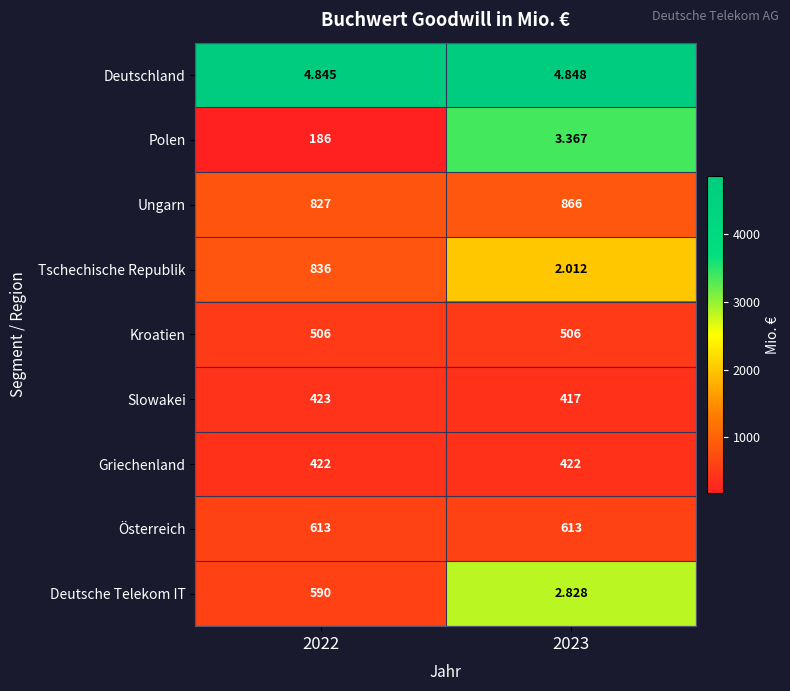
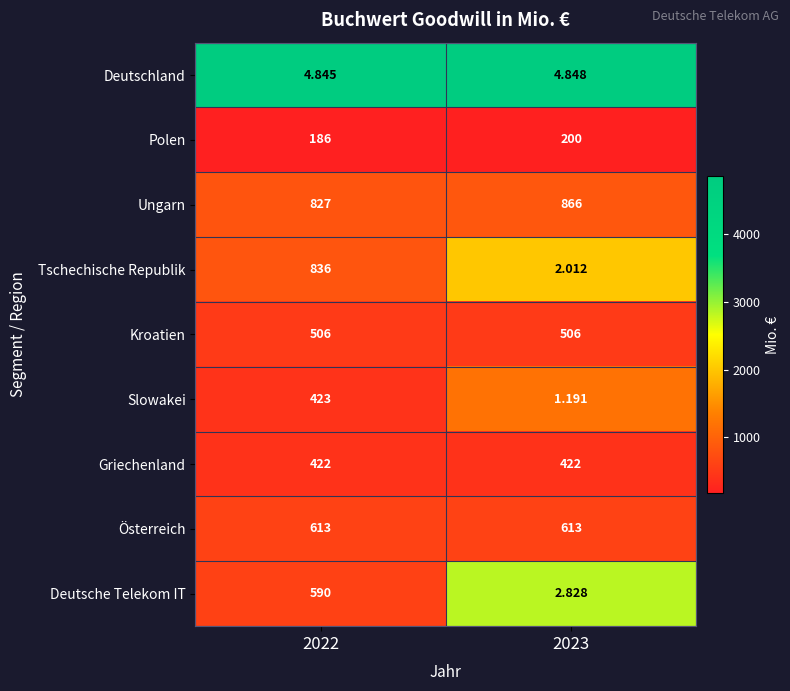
  {
    "Deutschland": {
      "2022": 4.845,
      "2023": 4.848
    },
    "Polen": {
      "2022": 186,
-     "2023": 3.367
+     "2023": 200
    },
    "Ungarn": {
      "2022": 827,
      "2023": 866
    },
    "Tschechische Republik": {
      "2022": 836,
      "2023": 2.012
    },
    "Kroatien": {
      "2022": 506,
      "2023": 506
    },
    "Slowakei": {
      "2022": 423,
-     "2023": 417
+     "2023": 1.191
    },
    "Griechenland": {
      "2022": 422,
      "2023": 422
    },
    "Österreich": {
      "2022": 613,
      "2023": 613
    },
    "Deutsche Telekom IT": {
      "2022": 590,
      "2023": 2.828
    }
  }
